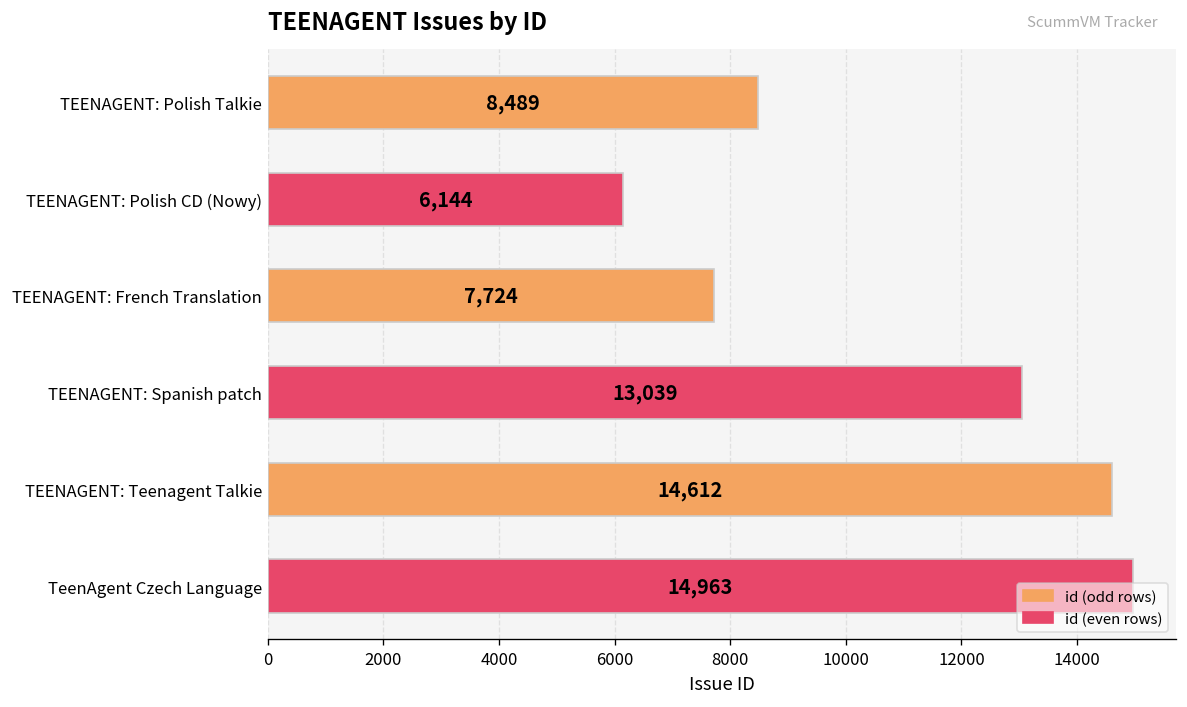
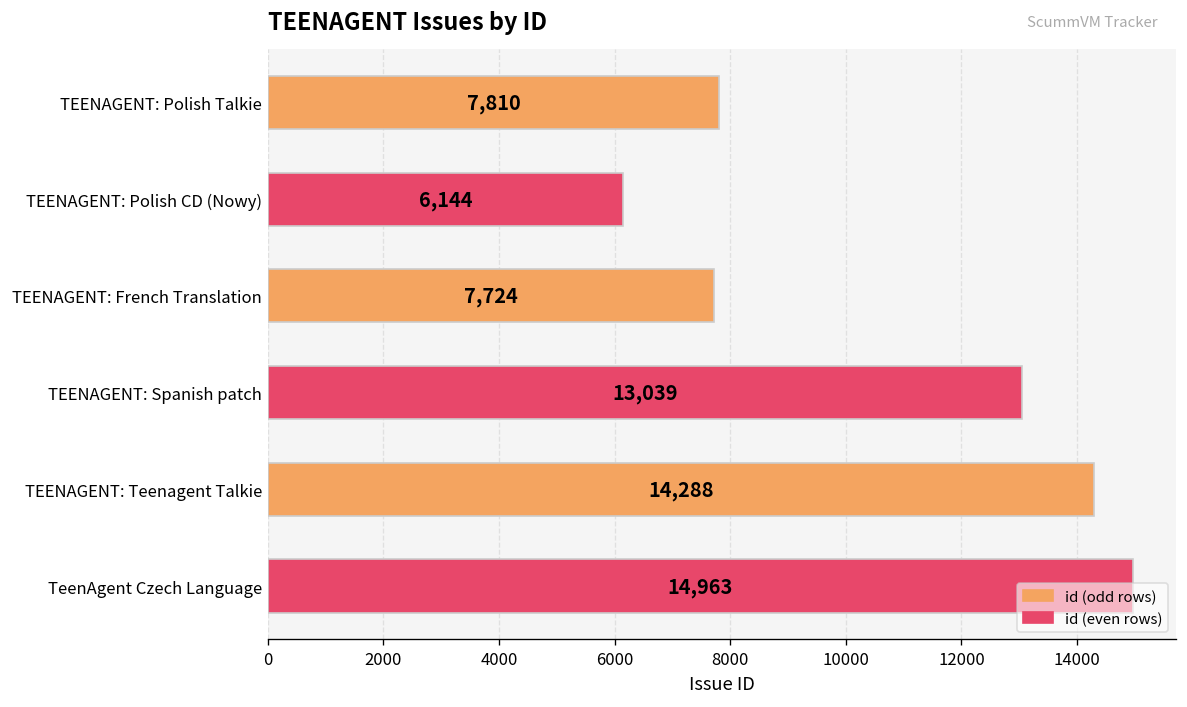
  {
-   "TEENAGENT: Polish Talkie": "8,489",
+   "TEENAGENT: Polish Talkie": "7,810",
    "TEENAGENT: Polish CD (Nowy)": "6,144",
    "TEENAGENT: French Translation": "7,724",
    "TEENAGENT: Spanish patch": "13,039",
-   "TEENAGENT: Teenagent Talkie": "14,612"
+   "TEENAGENT: Teenagent Talkie": "14,288"
  }
